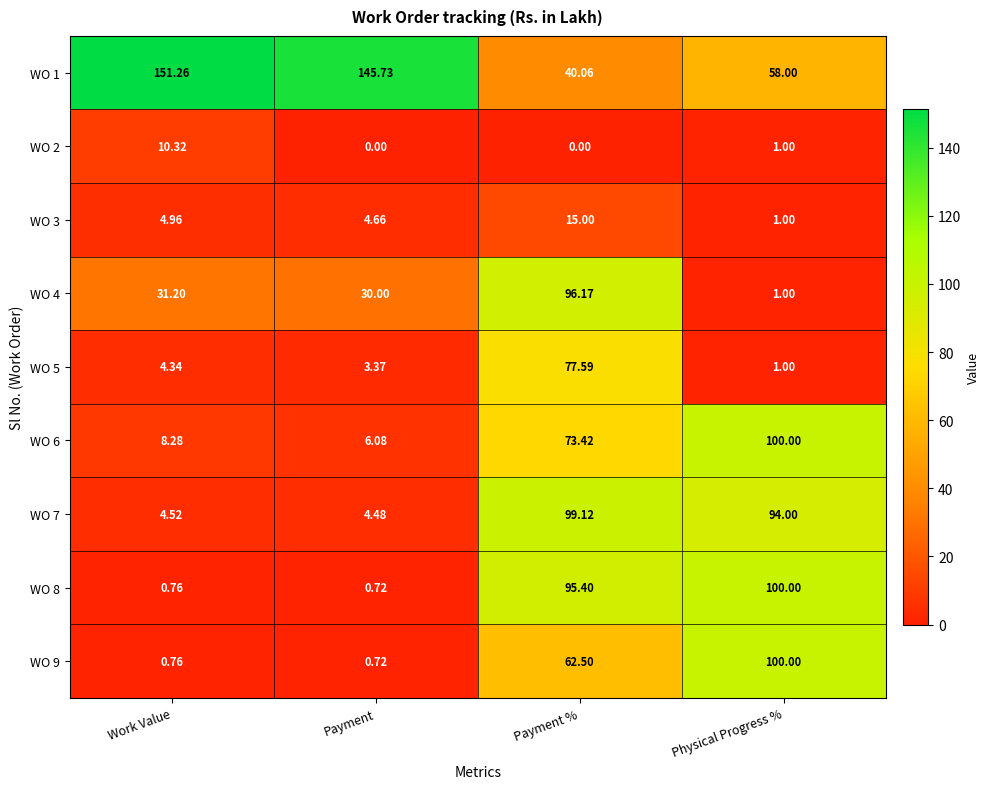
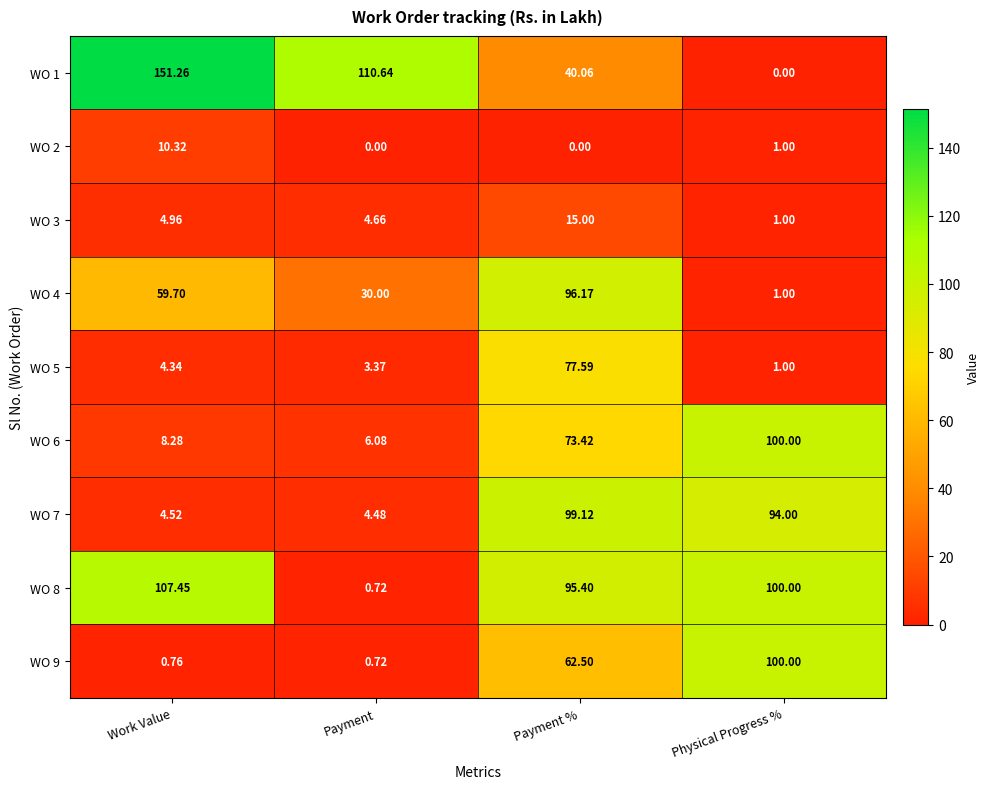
  {
    "WO 1": {
      "Work Value": 151.26,
-     "Payment": 145.73,
+     "Payment": 110.64,
      "Payment %": 40.06,
-     "Physical Progress %": 58.00
+     "Physical Progress %": 0.00
    },
    "WO 2": {
      "Work Value": 10.32,
      "Payment": 0.00,
      "Payment %": 0.00,
      "Physical Progress %": 1.00
    },
    "WO 3": {
      "Work Value": 4.96,
      "Payment": 4.66,
      "Payment %": 15.00,
      "Physical Progress %": 1.00
    },
    "WO 4": {
-     "Work Value": 31.20,
+     "Work Value": 59.70,
      "Payment": 30.00,
      "Payment %": 96.17,
      "Physical Progress %": 1.00
    },
    "WO 5": {
      "Work Value": 4.34,
      "Payment": 3.37,
      "Payment %": 77.59,
      "Physical Progress %": 1.00
    },
    "WO 6": {
      "Work Value": 8.28,
      "Payment": 6.08,
      "Payment %": 73.42,
      "Physical Progress %": 100.00
    },
    "WO 7": {
      "Work Value": 4.52,
      "Payment": 4.48,
      "Payment %": 99.12,
      "Physical Progress %": 94.00
    },
    "WO 8": {
-     "Work Value": 0.76,
+     "Work Value": 107.45,
      "Payment": 0.72,
      "Payment %": 95.40,
      "Physical Progress %": 100.00
    },
    "WO 9": {
      "Work Value": 0.76,
      "Payment": 0.72,
      "Payment %": 62.50,
      "Physical Progress %": 100.00
    }
  }
